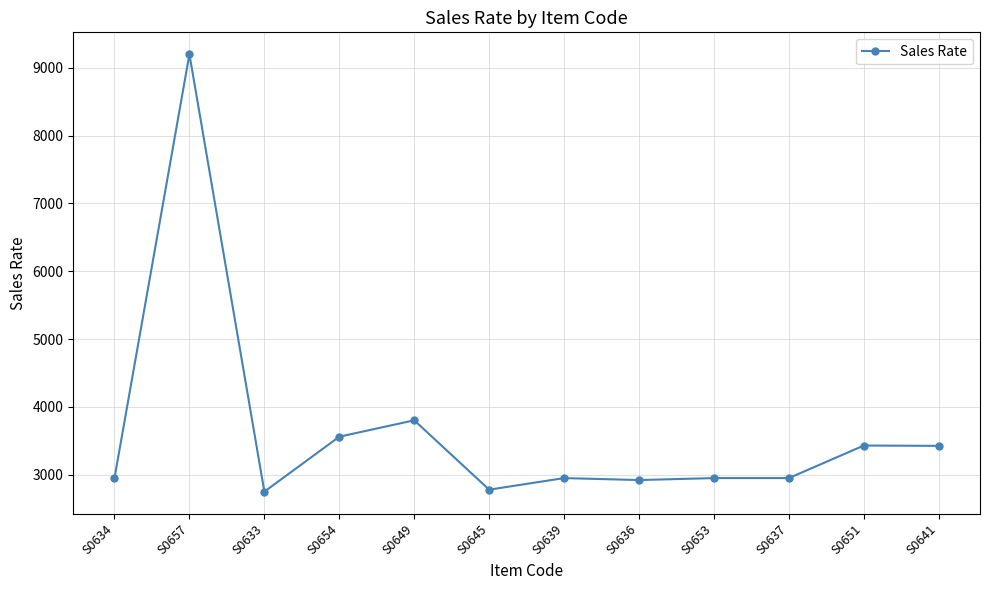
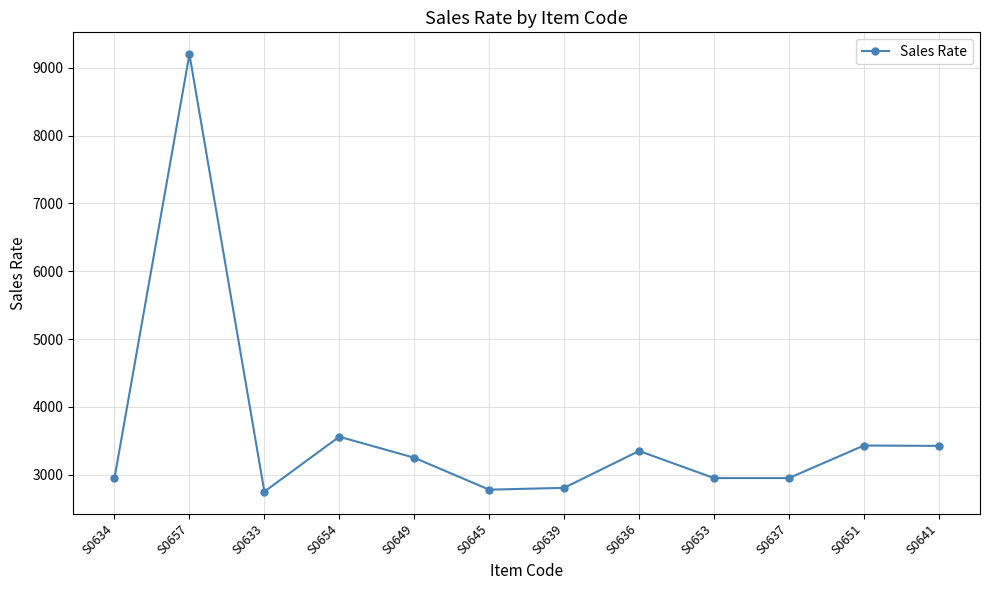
  {
    "S0634": 3000,
    "S0657": 9200,
    "S0633": 2800,
    "S0654": 3600,
-   "S0649": 3800,
+   "S0649": 3300,
    "S0645": 2800,
-   "S0639": 3000,
-   "S0636": 2900,
+   "S0639": 2800,
+   "S0636": 3400,
    "S0653": 3000,
    "S0637": 3000,
    "S0651": 3400,
    "S0641": 3400
  }
